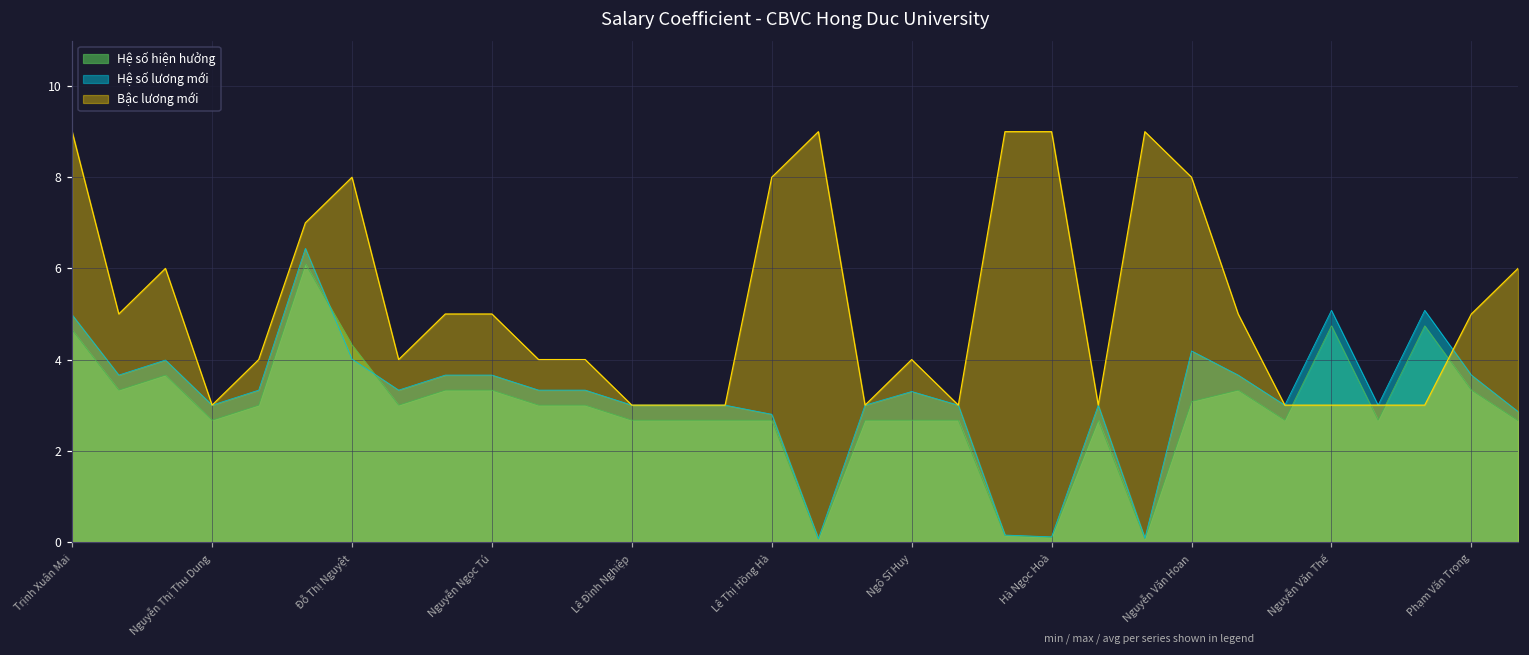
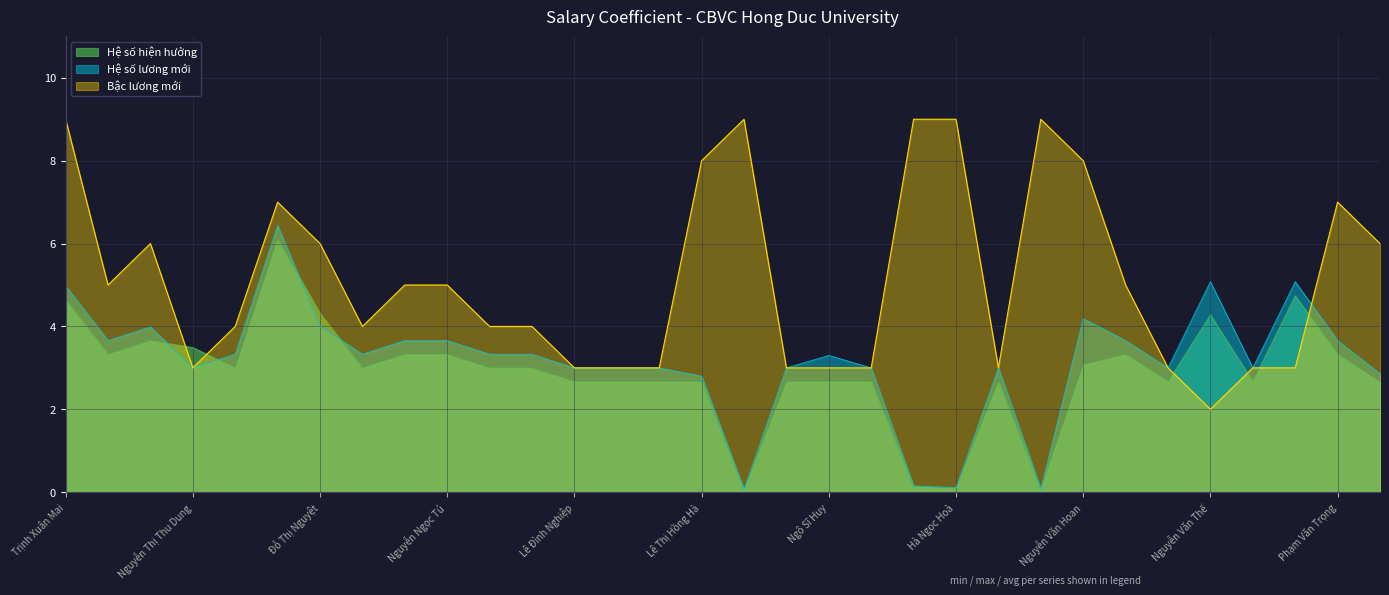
  {
    "Hệ số hiện hưởng": {
      "Trịnh Xuân Mai": 4.7,
-     "Nguyễn Thị Thu Dung": 2.7,
+     "Nguyễn Thị Thu Dung": 3.5,
      "Đỗ Thị Nguyệt": 4.3,
      "Nguyễn Ngọc Tú": 3.3,
      "Lê Đình Nghiệp": 2.7,
      "Lê Thị Hồng Hà": 2.7,
      "Ngô Sĩ Huy": 2.7,
      "Nguyễn Văn Hoan": 3.1,
-     "Nguyễn Văn Thế": 4.7,
+     "Nguyễn Văn Thế": 4.3,
      "Phạm Văn Trọng": 3.3
    },
    "Hệ số lương mới": {
      "Trịnh Xuân Mai": 5.0,
      "Đỗ Thị Nguyệt": 4.0,
      "Nguyễn Ngọc Tú": 3.7,
      "Lê Thị Hồng Hà": 2.8,
      "Ngô Sĩ Huy": 3.3,
      "Nguyễn Văn Hoan": 4.2,
      "Nguyễn Văn Thế": 5.1,
      "Phạm Văn Trọng": 3.7
    },
    "Bậc lương mới": {
      "Trịnh Xuân Mai": 9,
-     "Đỗ Thị Nguyệt": 8,
+     "Đỗ Thị Nguyệt": 6,
      "Nguyễn Ngọc Tú": 5,
      "Lê Thị Hồng Hà": 8,
-     "Ngô Sĩ Huy": 4,
+     "Ngô Sĩ Huy": 3,
      "Hà Ngọc Hoà": 9,
      "Nguyễn Văn Hoan": 8,
-     "Nguyễn Văn Thế": 3,
-     "Phạm Văn Trọng": 5
+     "Nguyễn Văn Thế": 2,
+     "Phạm Văn Trọng": 7
    }
  }
